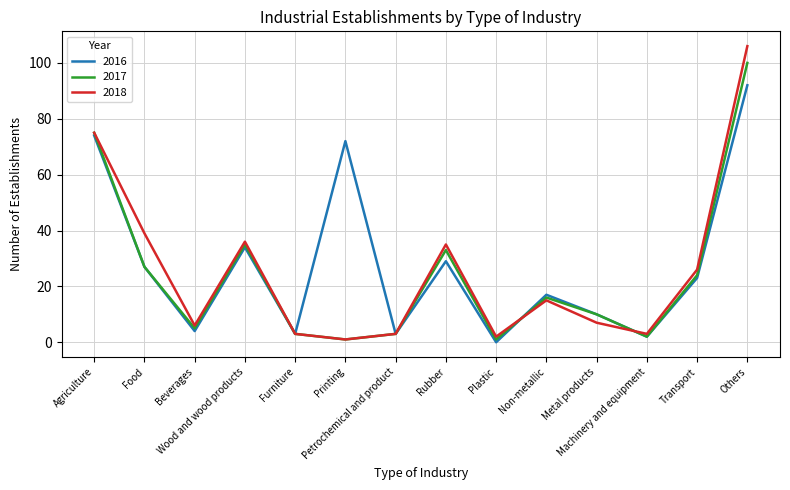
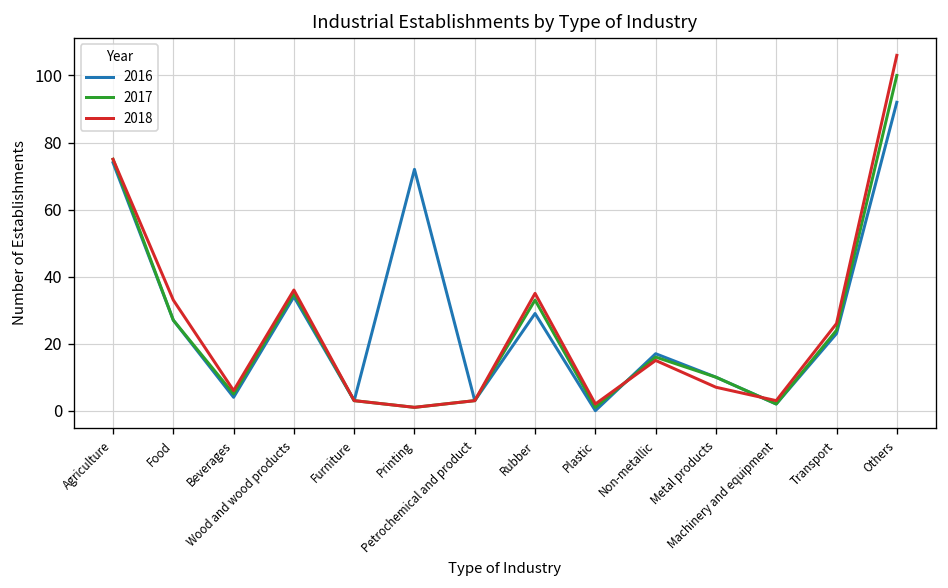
  {
    "2016": {
      "Agriculture": 74,
      "Beverages": 4,
      "Wood and wood products": 34,
      "Printing": 72,
      "Rubber": 29,
      "Plastic": 0,
      "Non-metallic": 17,
      "Transport": 23,
      "Others": 92
    },
    "2017": {
      "Beverages": 5,
      "Wood and wood products": 35,
      "Rubber": 33,
      "Plastic": 1,
      "Non-metallic": 16,
      "Transport": 24,
      "Others": 100
    },
    "2018": {
-     "Food": 39,
+     "Food": 33,
      "Beverages": 6,
      "Wood and wood products": 36,
      "Rubber": 35,
      "Plastic": 2,
      "Non-metallic": 15,
      "Metal products": 7,
      "Machinery and equipment": 3,
      "Transport": 26,
      "Others": 106
    }
  }
